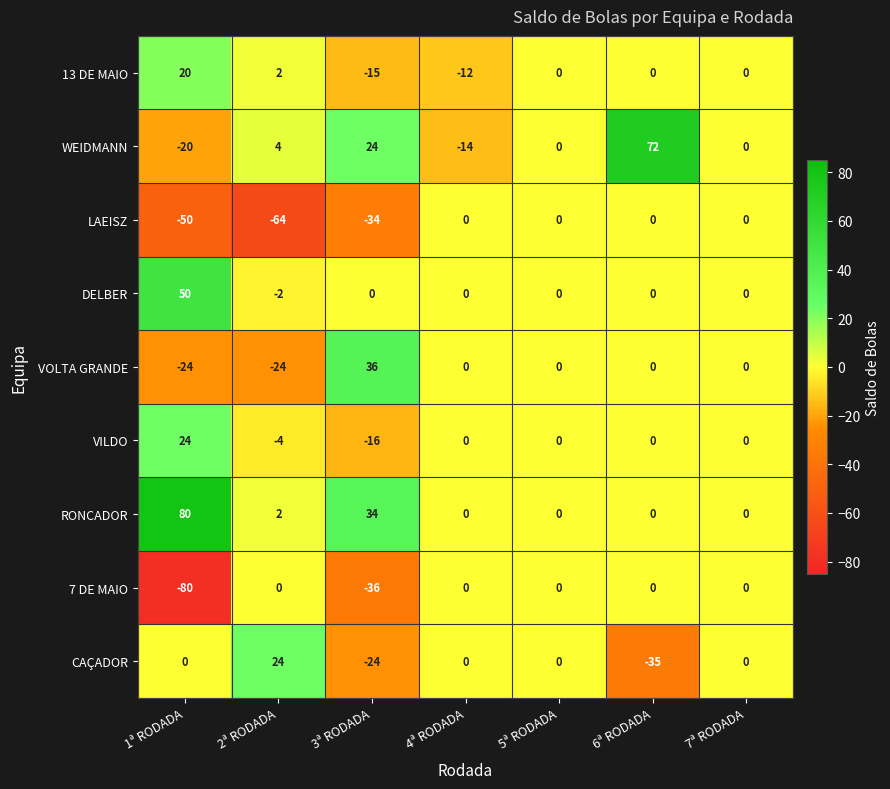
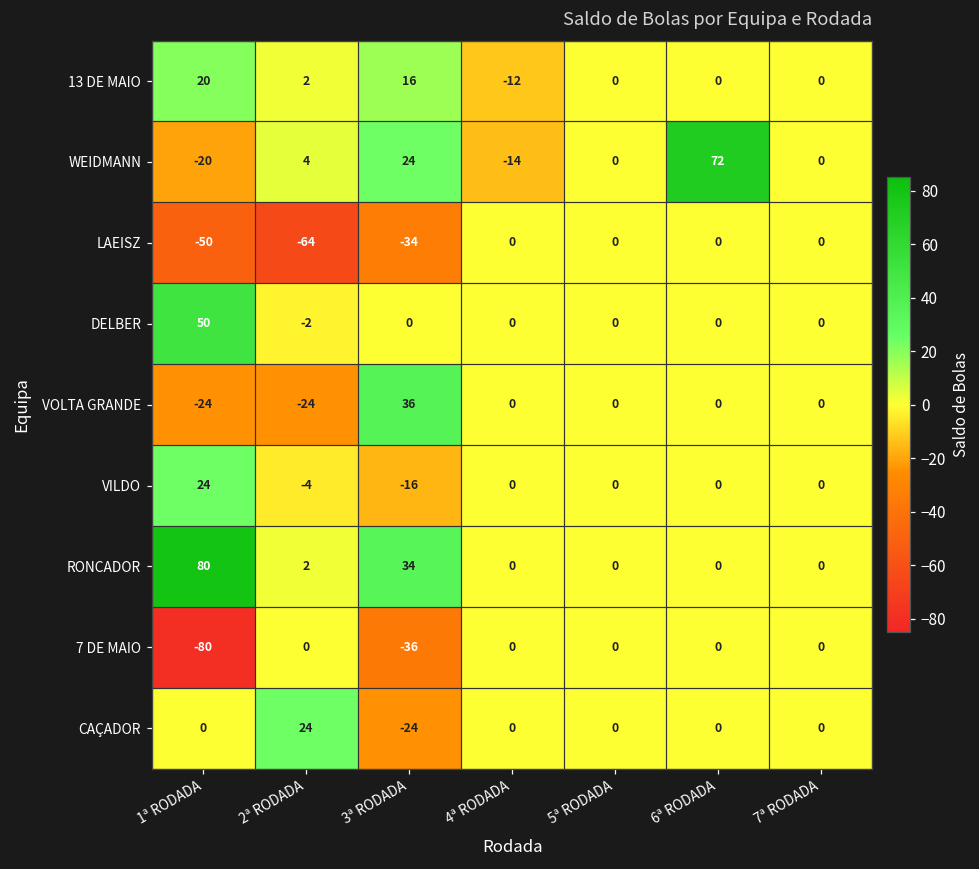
  {
    "13 DE MAIO": {
      "1ª RODADA": 20,
      "2ª RODADA": 2,
-     "3ª RODADA": -15,
+     "3ª RODADA": 16,
      "4ª RODADA": -12,
      "5ª RODADA": 0,
      "6ª RODADA": 0,
      "7ª RODADA": 0
    },
    "WEIDMANN": {
      "1ª RODADA": -20,
      "2ª RODADA": 4,
      "3ª RODADA": 24,
      "4ª RODADA": -14,
      "5ª RODADA": 0,
      "6ª RODADA": 72,
      "7ª RODADA": 0
    },
    "LAEISZ": {
      "1ª RODADA": -50,
      "2ª RODADA": -64,
      "3ª RODADA": -34,
      "4ª RODADA": 0,
      "5ª RODADA": 0,
      "6ª RODADA": 0,
      "7ª RODADA": 0
    },
    "DELBER": {
      "1ª RODADA": 50,
      "2ª RODADA": -2,
      "3ª RODADA": 0,
      "4ª RODADA": 0,
      "5ª RODADA": 0,
      "6ª RODADA": 0,
      "7ª RODADA": 0
    },
    "VOLTA GRANDE": {
      "1ª RODADA": -24,
      "2ª RODADA": -24,
      "3ª RODADA": 36,
      "4ª RODADA": 0,
      "5ª RODADA": 0,
      "6ª RODADA": 0,
      "7ª RODADA": 0
    },
    "VILDO": {
      "1ª RODADA": 24,
      "2ª RODADA": -4,
      "3ª RODADA": -16,
      "4ª RODADA": 0,
      "5ª RODADA": 0,
      "6ª RODADA": 0,
      "7ª RODADA": 0
    },
    "RONCADOR": {
      "1ª RODADA": 80,
      "2ª RODADA": 2,
      "3ª RODADA": 34,
      "4ª RODADA": 0,
      "5ª RODADA": 0,
      "6ª RODADA": 0,
      "7ª RODADA": 0
    },
    "7 DE MAIO": {
      "1ª RODADA": -80,
      "2ª RODADA": 0,
      "3ª RODADA": -36,
      "4ª RODADA": 0,
      "5ª RODADA": 0,
      "6ª RODADA": 0,
      "7ª RODADA": 0
    },
    "CAÇADOR": {
      "1ª RODADA": 0,
      "2ª RODADA": 24,
      "3ª RODADA": -24,
      "4ª RODADA": 0,
      "5ª RODADA": 0,
-     "6ª RODADA": -35,
+     "6ª RODADA": 0,
      "7ª RODADA": 0
    }
  }
